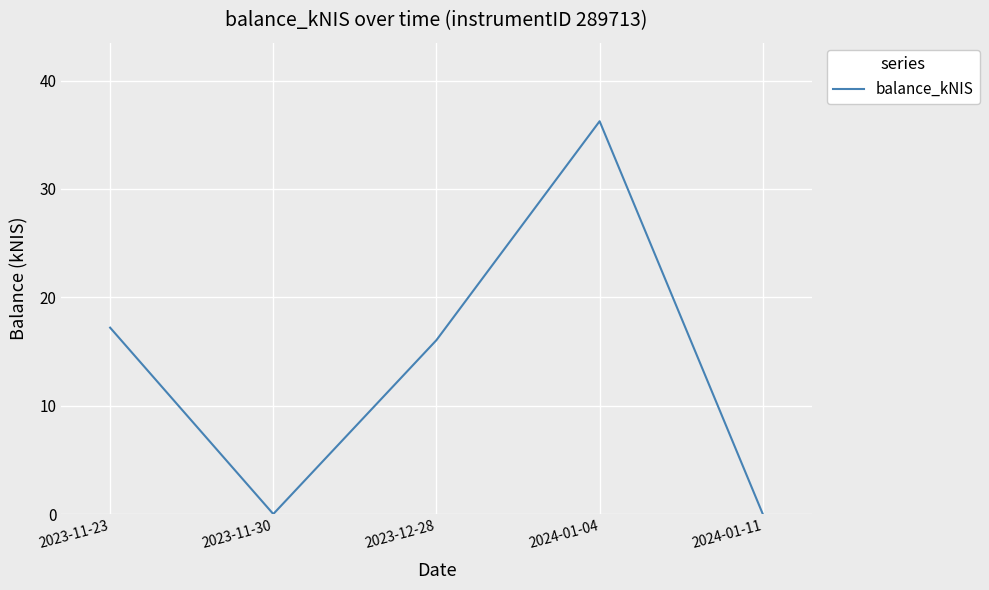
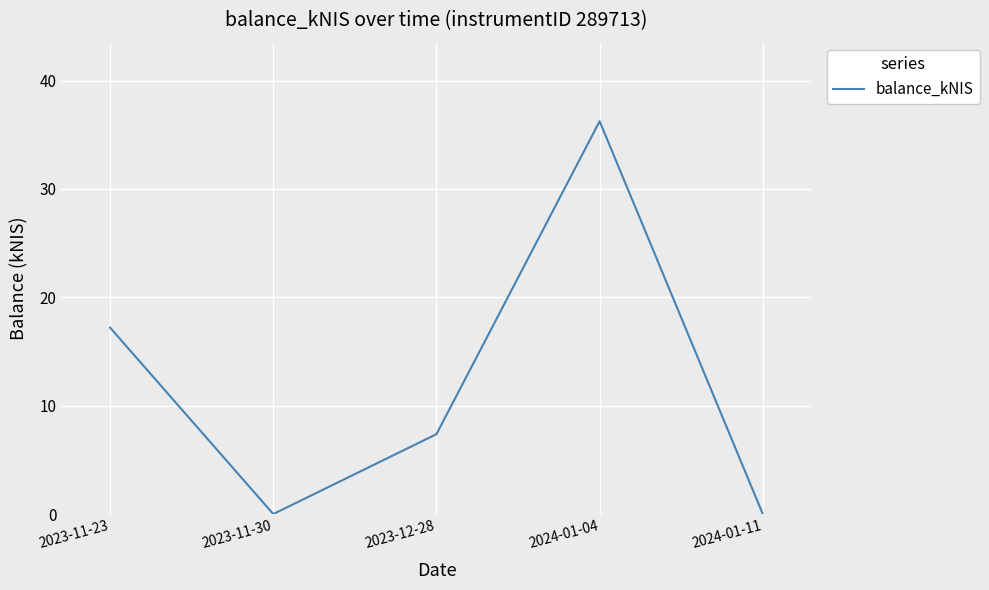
  {
    "2023-11-23": 17.2,
    "2023-11-30": 0.0,
-   "2023-12-28": 16.1,
+   "2023-12-28": 7.4,
    "2024-01-04": 36.3,
    "2024-01-11": 0.0
  }
